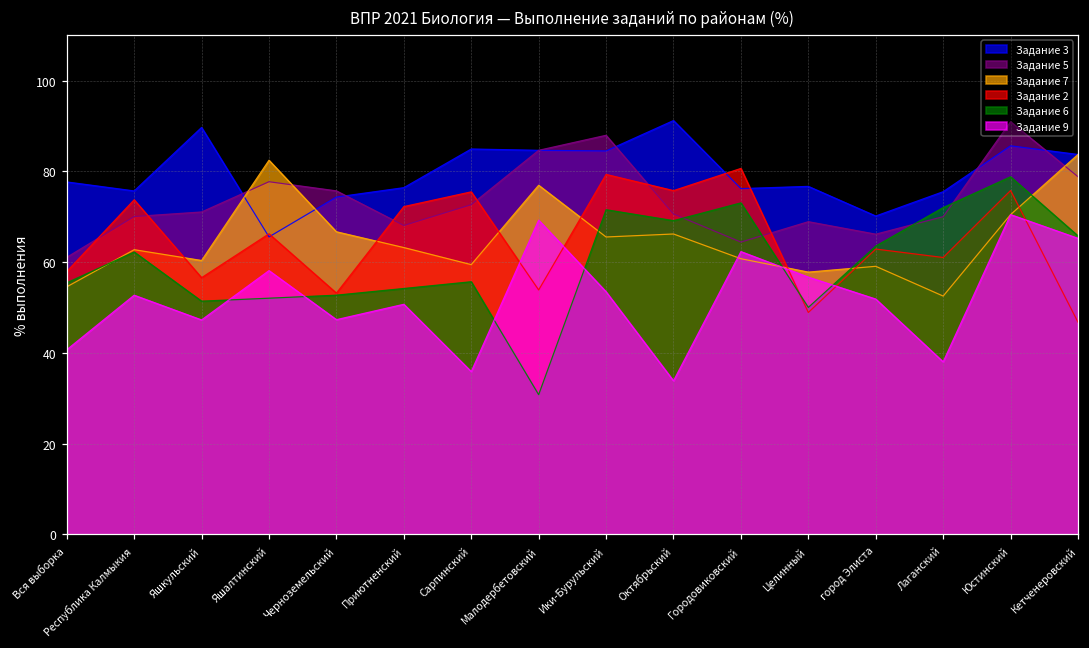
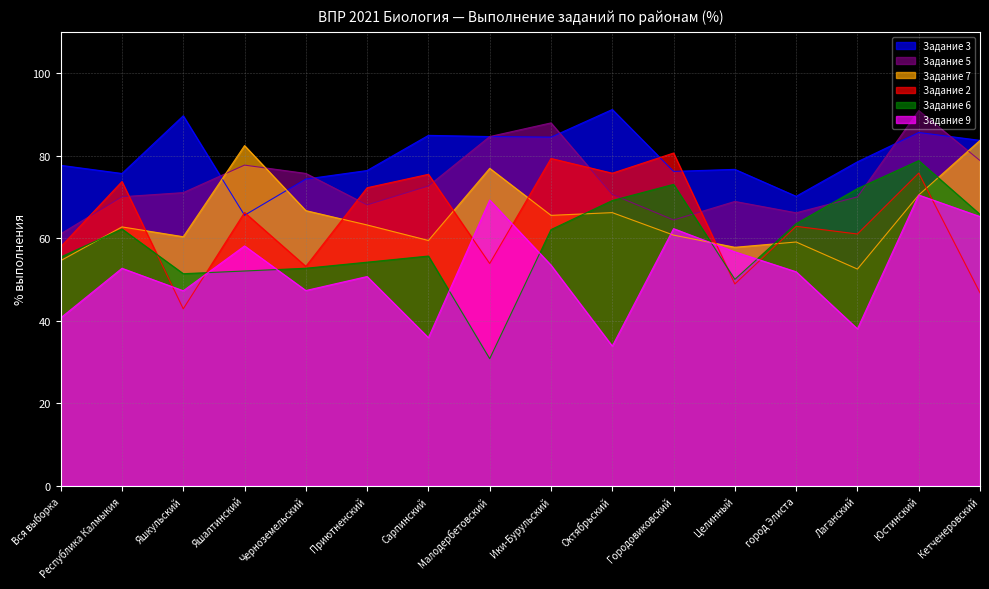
  {
    "Задание 3": {
      "Вся выборка": 78,
      "Республика Калмыкия": 76,
      "Яшкульский": 90,
      "Яшалтинский": 66,
      "Черноземельский": 74,
      "Приютненский": 76,
      "Сарпинский": 85,
      "Ики-Бурульский": 84,
      "Октябрьский": 91,
      "Городовиковский": 76,
      "Целинный": 77,
      "город Элиста": 70,
-     "Лаганский": 76,
+     "Лаганский": 79,
      "Юстинский": 86
    },
    "Задание 5": {
      "Вся выборка": 61,
      "Республика Калмыкия": 70,
      "Яшкульский": 71,
      "Яшалтинский": 78,
      "Черноземельский": 76,
      "Приютненский": 68,
      "Сарпинский": 73,
      "Ики-Бурульский": 88,
      "Октябрьский": 71,
      "Городовиковский": 64,
      "Целинный": 69,
      "город Элиста": 66,
      "Лаганский": 70,
      "Кетченеровский": 79
    },
    "Задание 7": {
      "Вся выборка": 55,
      "Яшкульский": 60,
      "Яшалтинский": 82,
      "Черноземельский": 67,
      "Приютненский": 63,
      "Сарпинский": 59,
      "Малодербетовский": 77,
      "Ики-Бурульский": 66,
      "Октябрьский": 66,
      "Городовиковский": 61,
      "Целинный": 58,
      "город Элиста": 59,
      "Лаганский": 53
    },
    "Задание 2": {
      "Вся выборка": 58,
      "Республика Калмыкия": 74,
-     "Яшкульский": 57,
+     "Яшкульский": 43,
      "Яшалтинский": 66,
      "Приютненский": 72,
      "Сарпинский": 75,
      "Малодербетовский": 54,
      "Ики-Бурульский": 79,
      "Октябрьский": 76,
      "Городовиковский": 81,
      "Целинный": 49,
      "город Элиста": 63,
      "Лаганский": 61,
      "Юстинский": 76,
      "Кетченеровский": 47
    },
    "Задание 6": {
      "Вся выборка": 55,
      "Яшкульский": 51,
      "Яшалтинский": 52,
      "Приютненский": 54,
      "Сарпинский": 56,
      "Малодербетовский": 31,
-     "Ики-Бурульский": 72,
+     "Ики-Бурульский": 62,
      "Октябрьский": 69,
      "Городовиковский": 73,
      "Целинный": 50,
      "город Элиста": 64,
      "Лаганский": 72,
      "Юстинский": 79
    },
    "Задание 9": {
      "Вся выборка": 41,
      "Республика Калмыкия": 53,
      "Яшкульский": 47,
      "Яшалтинский": 58,
      "Черноземельский": 47,
      "Приютненский": 51,
      "Сарпинский": 36,
      "Малодербетовский": 69,
      "Ики-Бурульский": 53,
      "Октябрьский": 34,
      "Городовиковский": 62,
      "Целинный": 57,
      "город Элиста": 52,
      "Лаганский": 38
    }
  }
